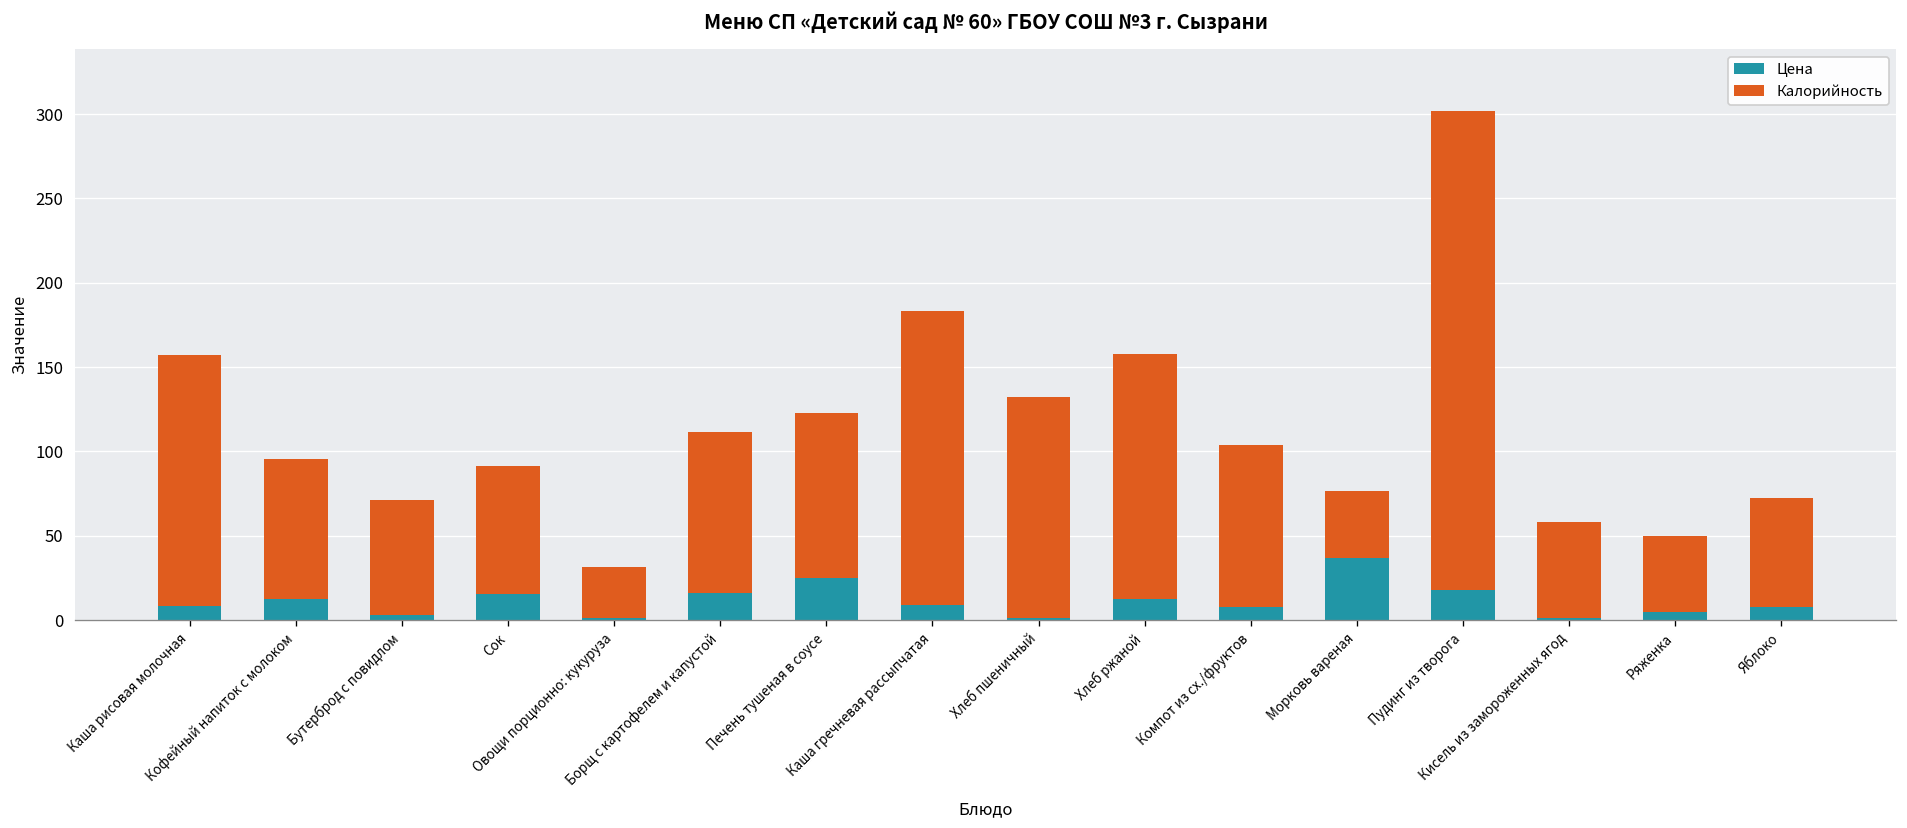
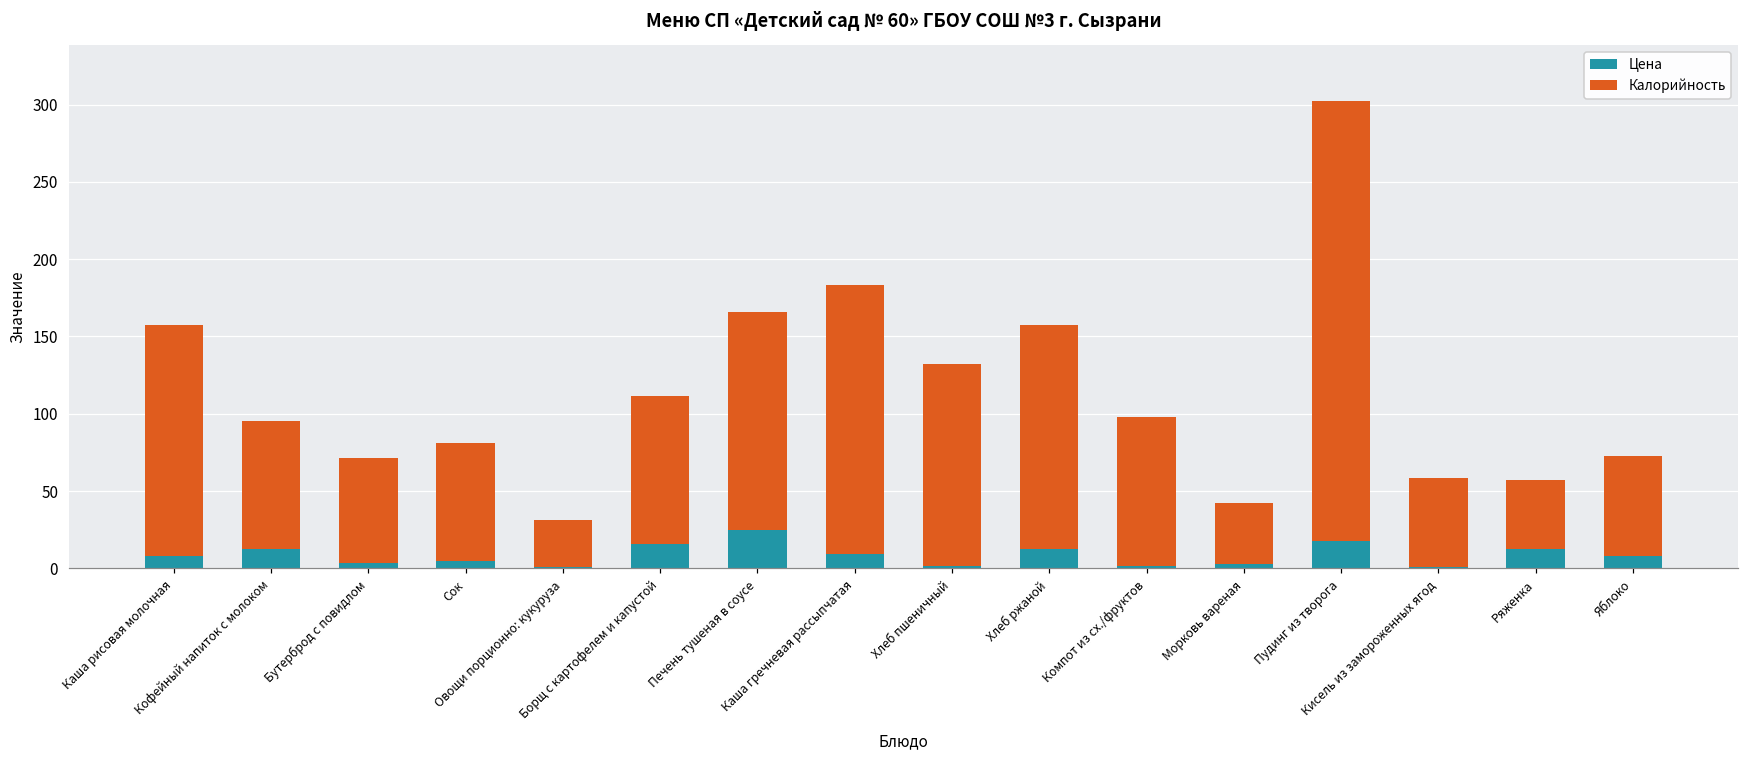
  {
    "Цена": {
      "Каша рисовая молочная": 8,
      "Кофейный напиток с молоком": 12,
      "Бутерброд с повидлом": 3,
-     "Сок": 16,
+     "Сок": 5,
      "Борщ с картофелем и капустой": 16,
      "Печень тушеная в соусе": 25,
      "Каша гречневая рассыпчатая": 9,
      "Хлеб ржаной": 12,
-     "Компот из сх./фруктов": 8,
-     "Морковь вареная": 37,
+     "Компот из сх./фруктов": 2,
+     "Морковь вареная": 3,
      "Пудинг из творога": 18,
-     "Ряженка": 5,
+     "Ряженка": 12,
      "Яблоко": 8
    },
    "Калорийность": {
      "Каша рисовая молочная": 149,
      "Кофейный напиток с молоком": 83,
      "Бутерброд с повидлом": 68,
      "Сок": 76,
      "Овощи порционно: кукуруза": 30,
      "Борщ с картофелем и капустой": 96,
-     "Печень тушеная в соусе": 98,
+     "Печень тушеная в соусе": 141,
      "Каша гречневая рассыпчатая": 174,
      "Хлеб пшеничный": 131,
      "Хлеб ржаной": 145,
      "Компот из сх./фруктов": 96,
      "Морковь вареная": 40,
      "Пудинг из творога": 284,
      "Кисель из замороженных ягод": 57,
      "Ряженка": 45,
      "Яблоко": 65
    }
  }
